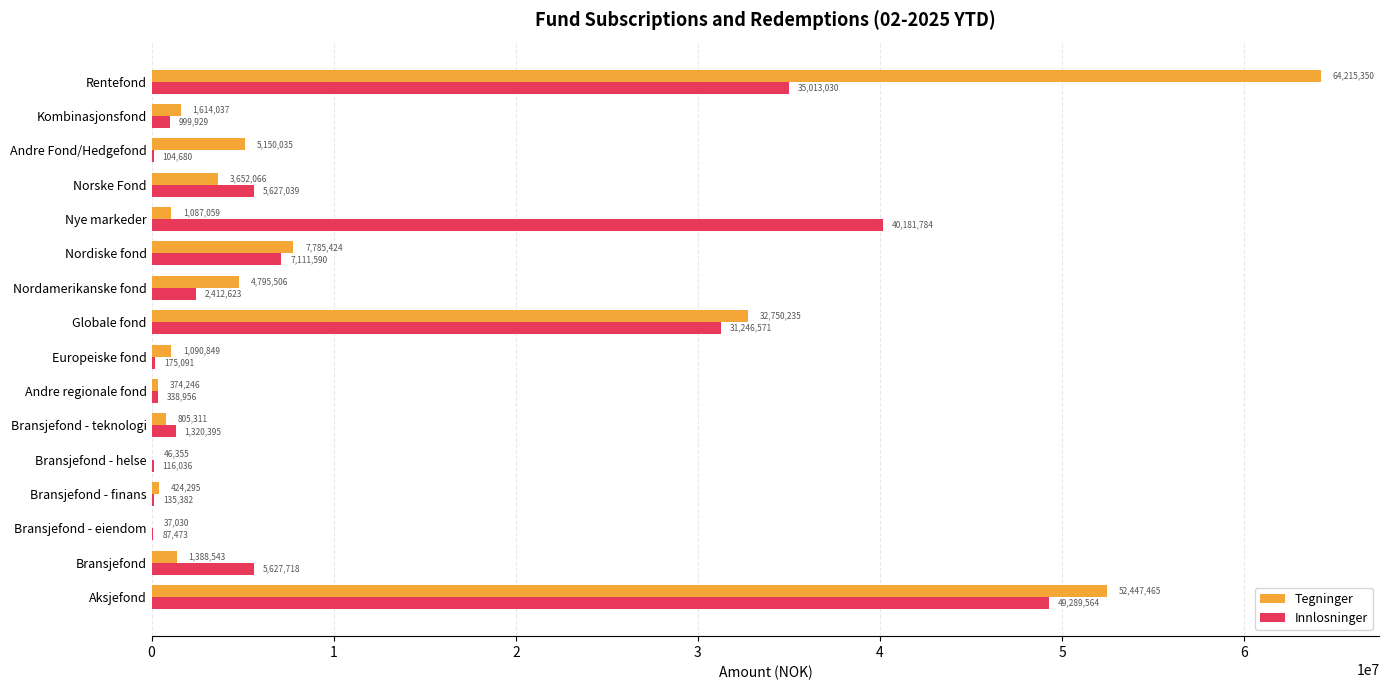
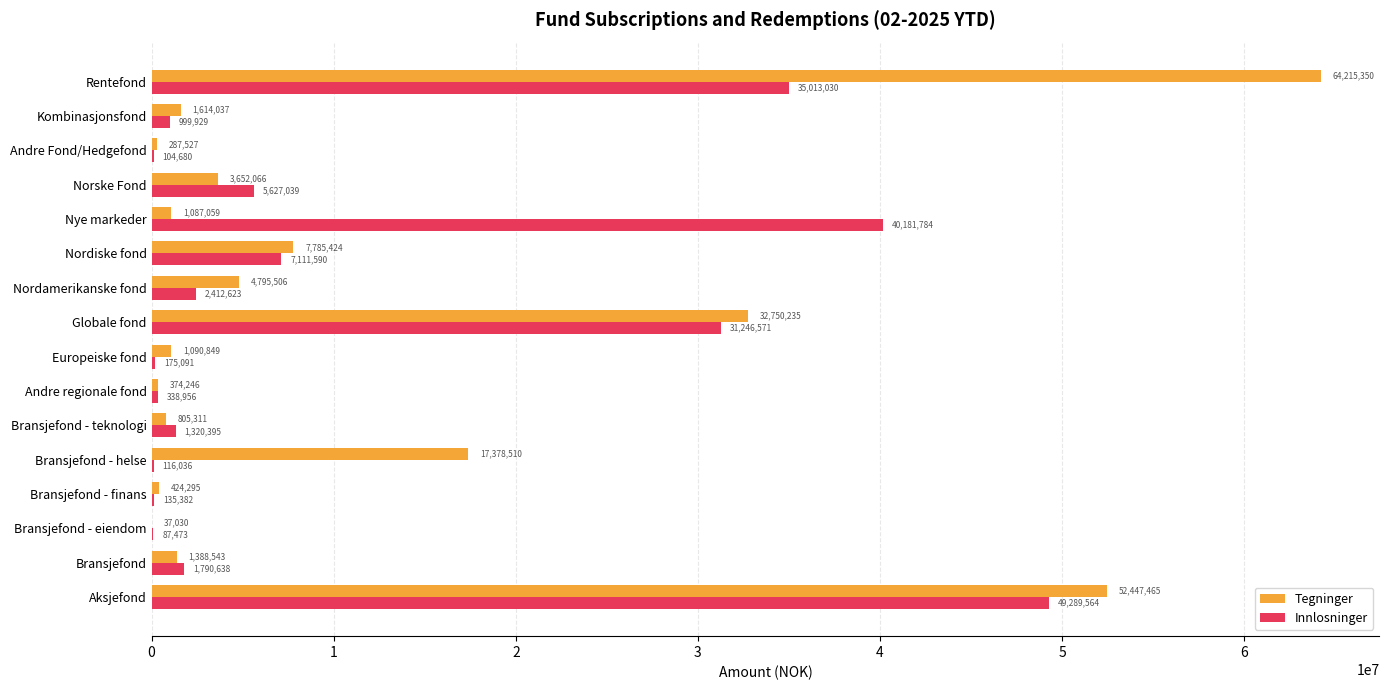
  {
    "Tegninger": {
      "Rentefond": "64,215,350",
      "Kombinasjonsfond": "1,614,037",
-     "Andre Fond/Hedgefond": "5,150,035",
+     "Andre Fond/Hedgefond": "287,527",
      "Norske Fond": "3,652,066",
      "Nye markeder": "1,087,059",
      "Nordiske fond": "7,785,424",
      "Nordamerikanske fond": "4,795,506",
      "Globale fond": "32,750,235",
      "Europeiske fond": "1,090,849",
      "Andre regionale fond": "374,246",
      "Bransjefond - teknologi": "805,311",
-     "Bransjefond - helse": "46,355",
+     "Bransjefond - helse": "17,378,510",
      "Bransjefond - finans": "424,295",
      "Bransjefond - eiendom": "37,030",
      "Bransjefond": "1,388,543",
      "Aksjefond": "52,447,465"
    },
    "Innlosninger": {
      "Rentefond": "35,013,030",
      "Kombinasjonsfond": "999,929",
      "Andre Fond/Hedgefond": "104,680",
      "Norske Fond": "5,627,039",
      "Nye markeder": "40,181,784",
      "Nordiske fond": "7,111,590",
      "Nordamerikanske fond": "2,412,623",
      "Globale fond": "31,246,571",
      "Europeiske fond": "175,091",
      "Andre regionale fond": "338,956",
      "Bransjefond - teknologi": "1,320,395",
      "Bransjefond - helse": "116,036",
      "Bransjefond - finans": "135,382",
      "Bransjefond - eiendom": "87,473",
-     "Bransjefond": "5,627,718",
+     "Bransjefond": "1,790,638",
      "Aksjefond": "49,289,564"
    }
  }
